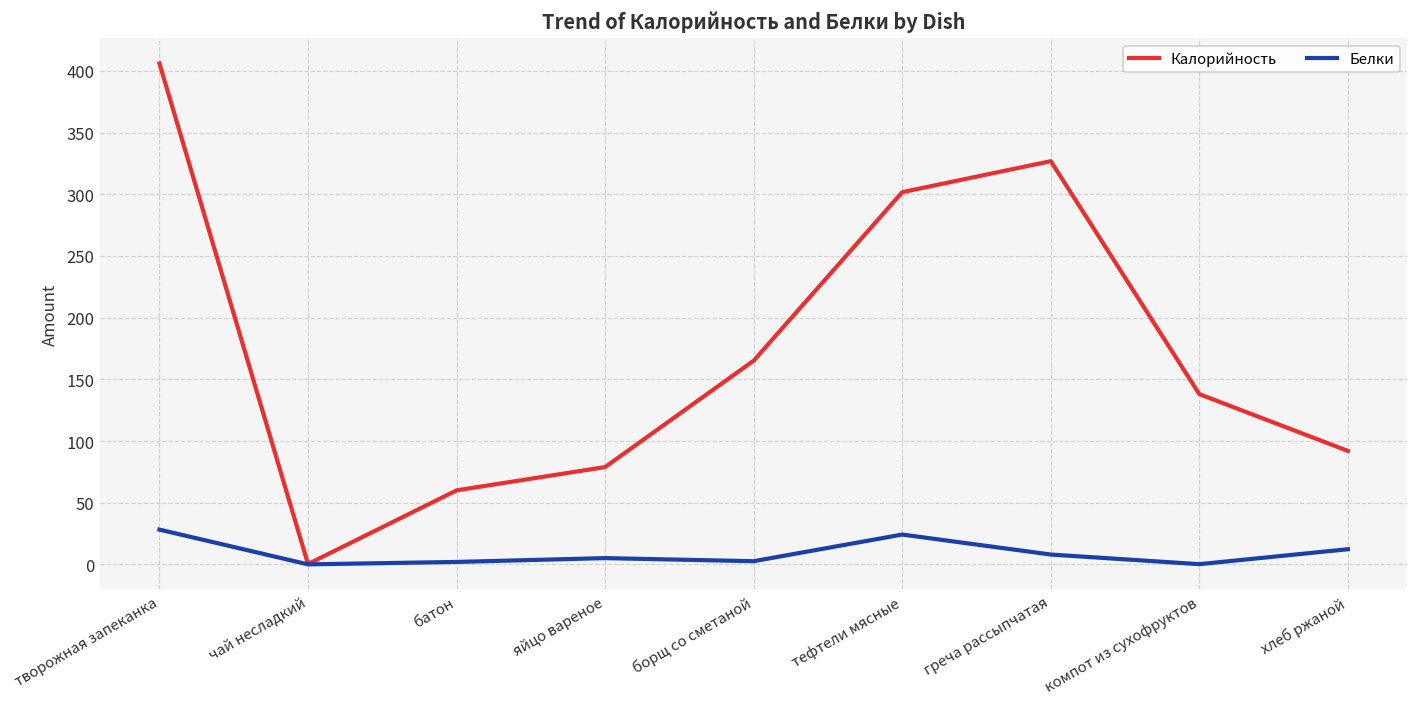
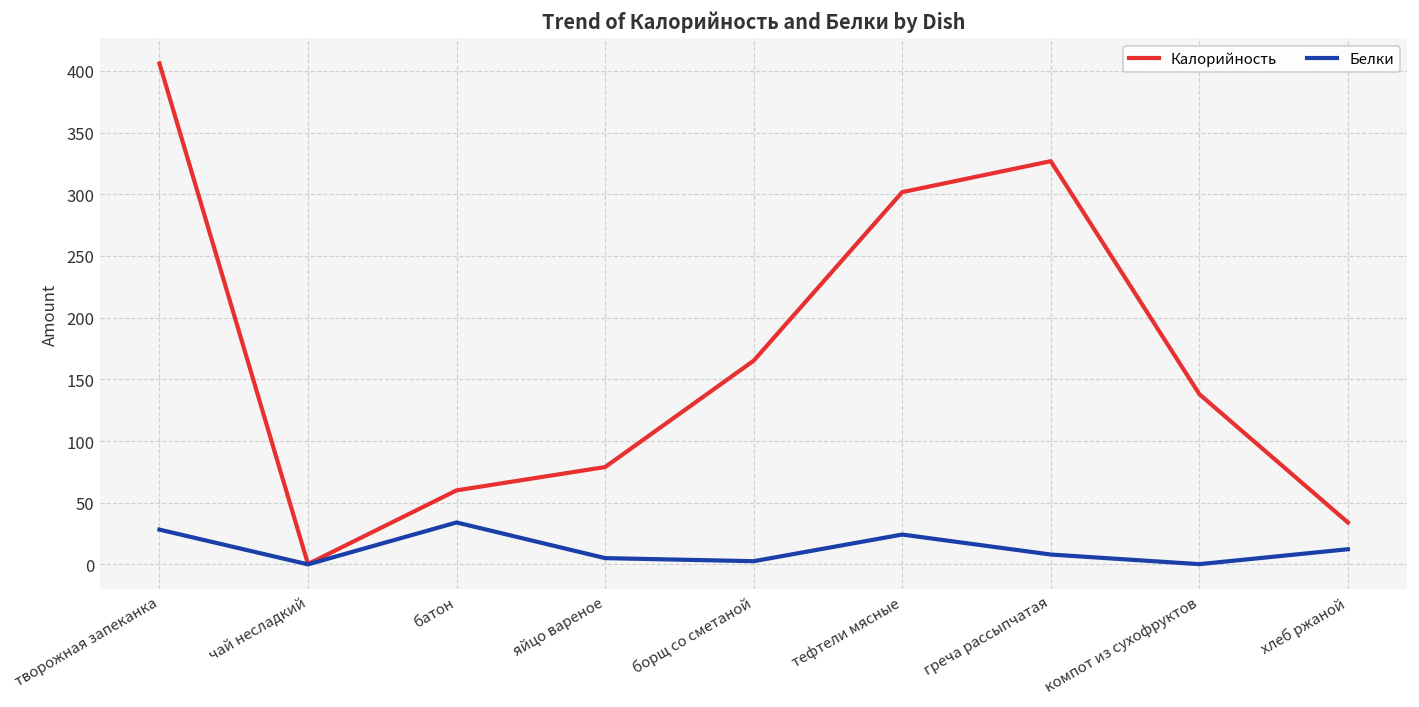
  {
    "Калорийность": {
      "творожная запеканка": 406,
      "батон": 60,
      "яйцо вареное": 79,
      "борщ со сметаной": 165,
      "тефтели мясные": 302,
      "греча рассыпчатая": 327,
      "компот из сухофруктов": 138,
-     "хлеб ржаной": 92
+     "хлеб ржаной": 34
    },
    "Белки": {
      "творожная запеканка": 28,
-     "батон": 2,
+     "батон": 34,
      "яйцо вареное": 5,
      "борщ со сметаной": 3,
      "тефтели мясные": 24,
      "греча рассыпчатая": 8,
      "компот из сухофруктов": 0,
      "хлеб ржаной": 12
    }
  }
